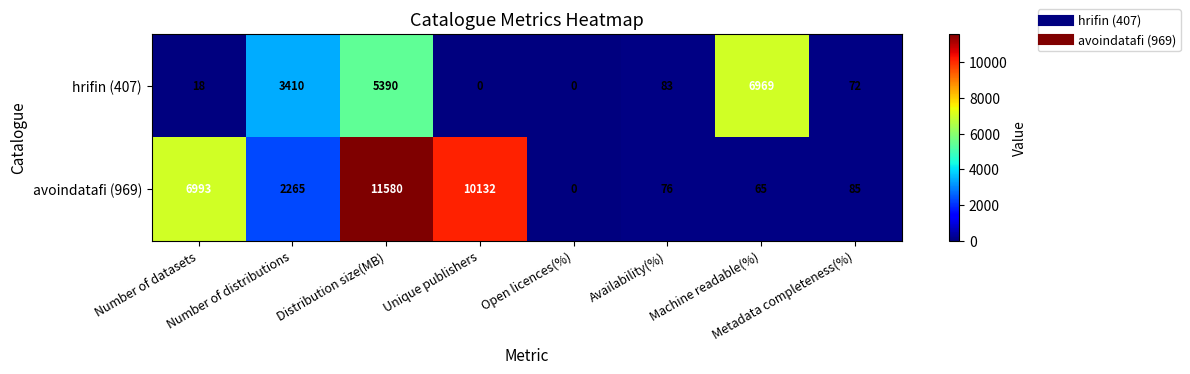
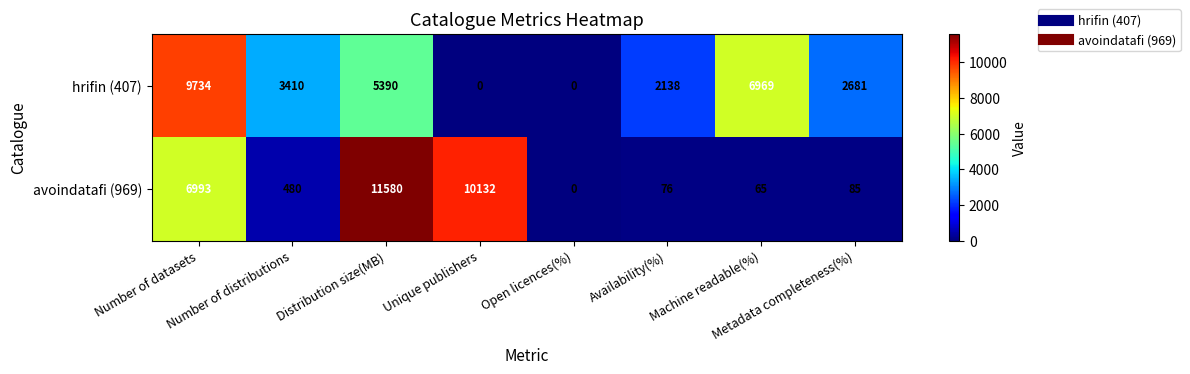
  {
    "hrifin (407)": {
-     "Number of datasets": 18,
+     "Number of datasets": 9734,
      "Number of distributions": 3410,
      "Distribution size(MB)": 5390,
      "Unique publishers": 0,
      "Open licences(%)": 0,
-     "Availability(%)": 83,
+     "Availability(%)": 2138,
      "Machine readable(%)": 6969,
-     "Metadata completeness(%)": 72
+     "Metadata completeness(%)": 2681
    },
    "avoindatafi (969)": {
      "Number of datasets": 6993,
-     "Number of distributions": 2265,
+     "Number of distributions": 480,
      "Distribution size(MB)": 11580,
      "Unique publishers": 10132,
      "Open licences(%)": 0,
      "Availability(%)": 76,
      "Machine readable(%)": 65,
      "Metadata completeness(%)": 85
    }
  }
